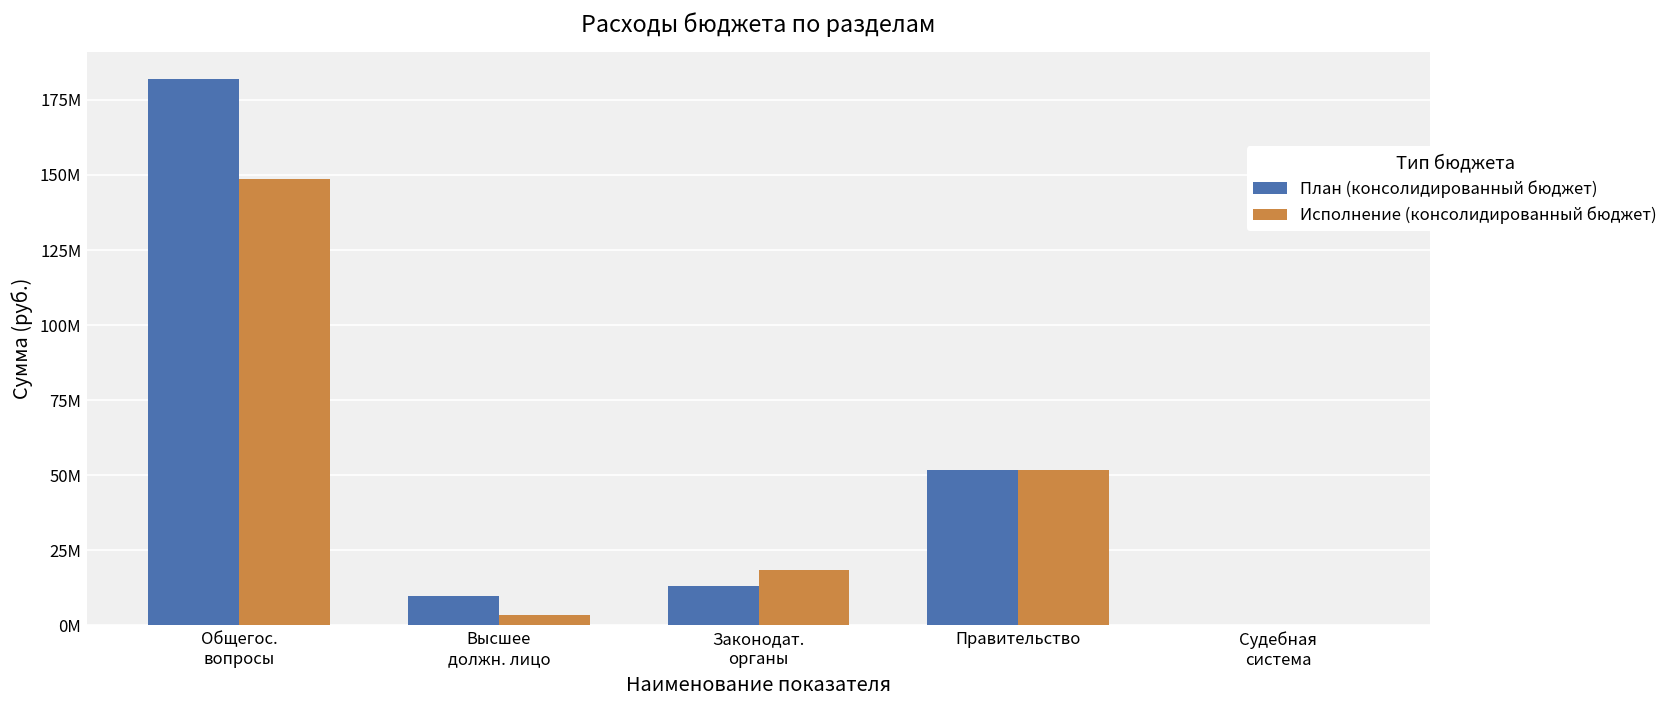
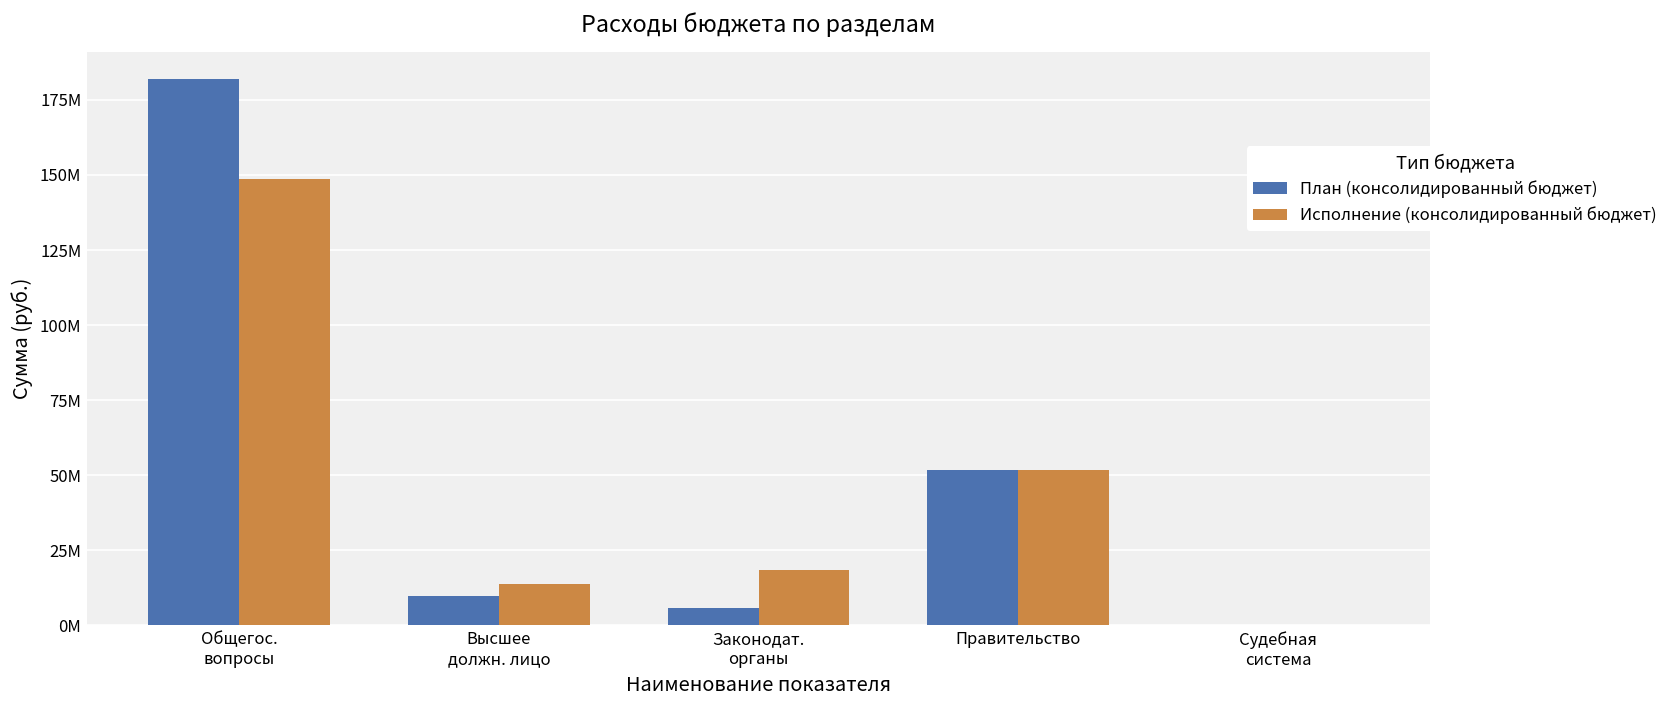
  {
    "План (консолидированный бюджет)": {
      "Общегос. вопросы": 182000000,
      "Высшее должн. лицо": 10000000,
-     "Законодат. органы": 13000000,
+     "Законодат. органы": 6000000,
      "Правительство": 52000000
    },
    "Исполнение (консолидированный бюджет)": {
      "Общегос. вопросы": 149000000,
-     "Высшее должн. лицо": 3000000,
+     "Высшее должн. лицо": 14000000,
      "Законодат. органы": 18000000,
      "Правительство": 52000000
    }
  }
